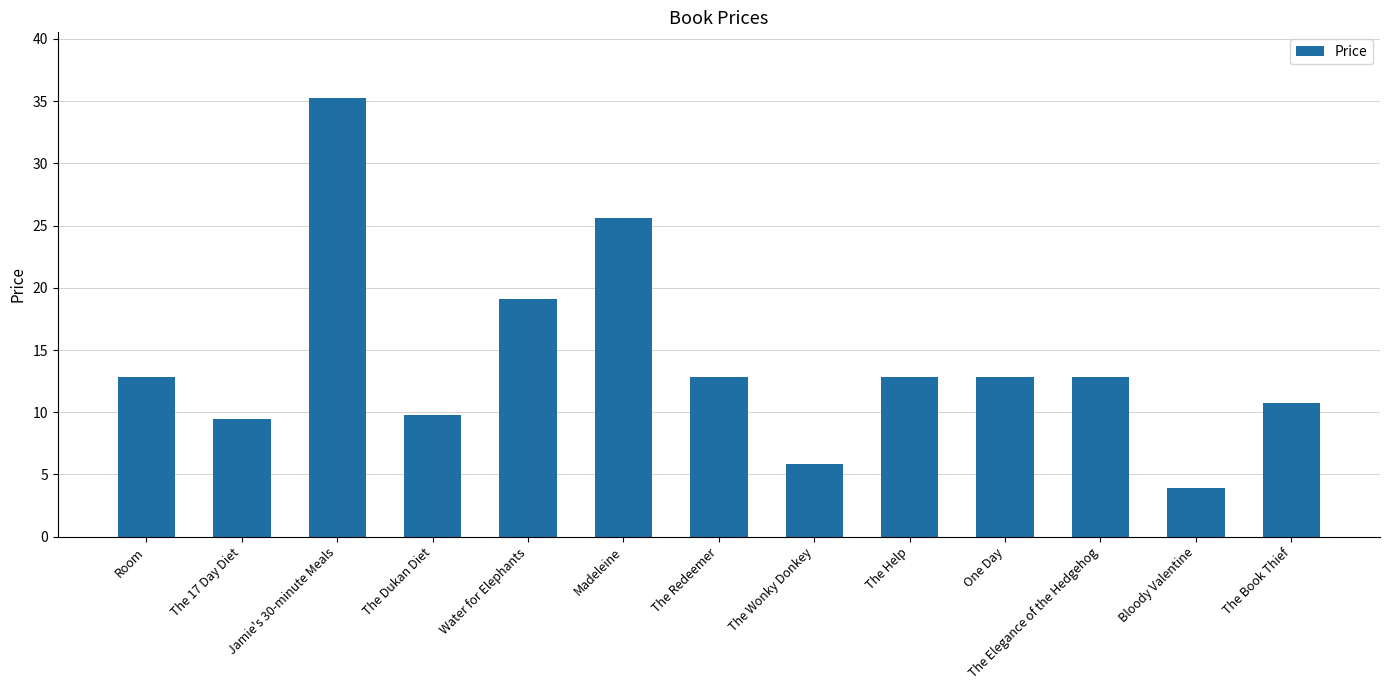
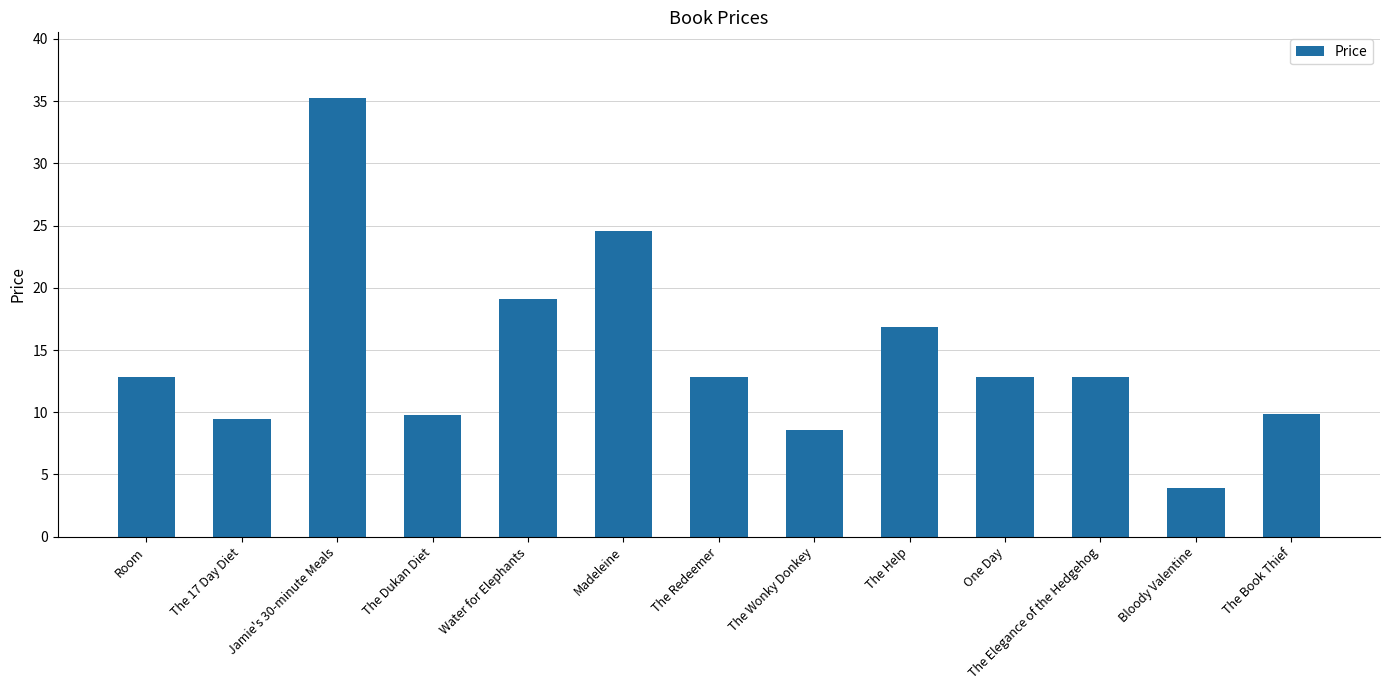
  {
    "Room": 12.8,
    "The 17 Day Diet": 9.4,
    "Jamie's 30-minute Meals": 35.2,
    "The Dukan Diet": 9.8,
    "Water for Elephants": 19.1,
-   "Madeleine": 25.6,
+   "Madeleine": 24.6,
    "The Redeemer": 12.8,
-   "The Wonky Donkey": 5.9,
-   "The Help": 12.8,
+   "The Wonky Donkey": 8.6,
+   "The Help": 16.9,
    "One Day": 12.8,
    "The Elegance of the Hedgehog": 12.8,
    "Bloody Valentine": 3.9,
-   "The Book Thief": 10.8
+   "The Book Thief": 9.9
  }
